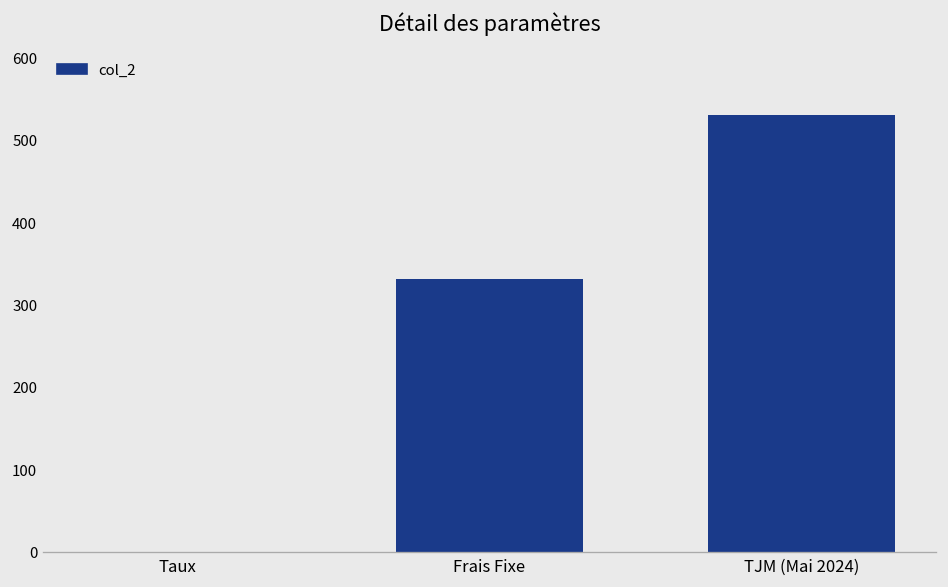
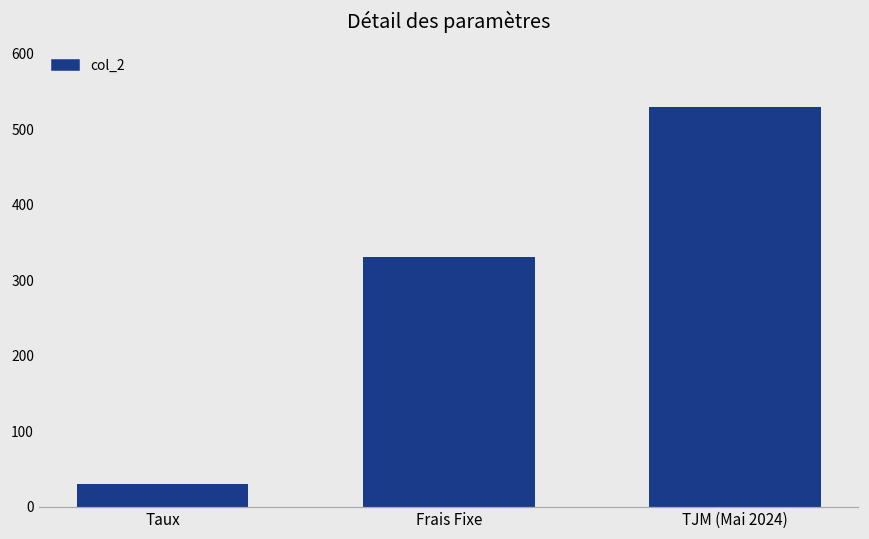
  {
-   "Taux": 0,
+   "Taux": 30,
    "Frais Fixe": 330,
    "TJM (Mai 2024)": 530
  }
